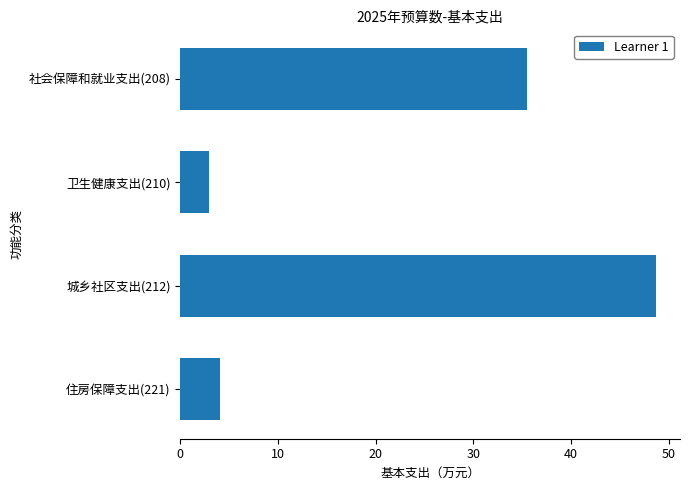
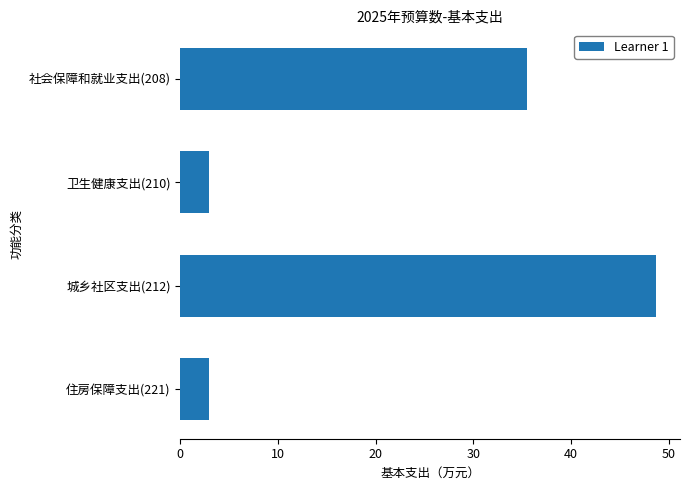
  {
    "社会保障和就业支出(208)": 36,
    "卫生健康支出(210)": 3,
    "城乡社区支出(212)": 49,
-   "住房保障支出(221)": 4
+   "住房保障支出(221)": 3
  }
